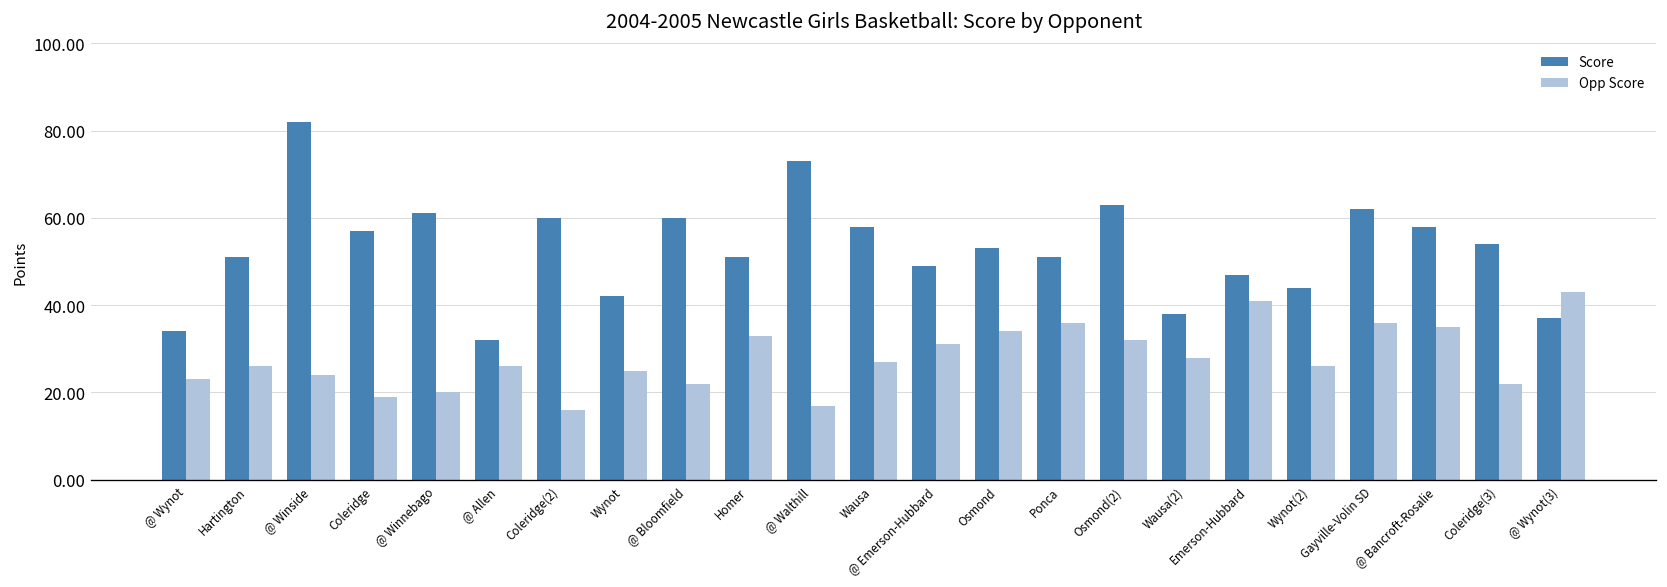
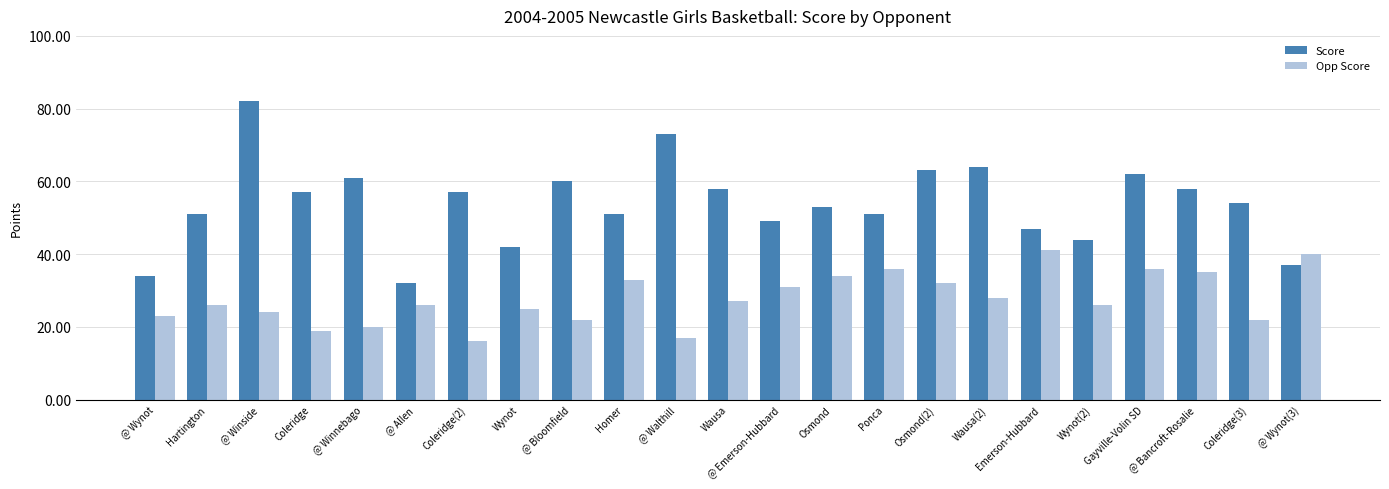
  {
    "Score": {
      "@ Wynot": 34,
      "Hartington": 51,
      "@ Winside": 82,
      "Coleridge": 57,
      "@ Winnebago": 61,
      "@ Allen": 32,
-     "Coleridge(2)": 60,
+     "Coleridge(2)": 57,
      "Wynot": 42,
      "@ Bloomfield": 60,
      "Homer": 51,
      "@ Walthill": 73,
      "Wausa": 58,
      "@ Emerson-Hubbard": 49,
      "Osmond": 53,
      "Ponca": 51,
      "Osmond(2)": 63,
-     "Wausa(2)": 38,
+     "Wausa(2)": 64,
      "Emerson-Hubbard": 47,
      "Wynot(2)": 44,
      "Gayville-Volin SD": 62,
      "@ Bancroft-Rosalie": 58,
      "Coleridge(3)": 54,
      "@ Wynot(3)": 37
    },
    "Opp Score": {
      "@ Wynot": 23,
      "Hartington": 26,
      "@ Winside": 24,
      "Coleridge": 19,
      "@ Winnebago": 20,
      "@ Allen": 26,
      "Coleridge(2)": 16,
      "Wynot": 25,
      "@ Bloomfield": 22,
      "Homer": 33,
      "@ Walthill": 17,
      "Wausa": 27,
      "@ Emerson-Hubbard": 31,
      "Osmond": 34,
      "Ponca": 36,
      "Osmond(2)": 32,
      "Wausa(2)": 28,
      "Emerson-Hubbard": 41,
      "Wynot(2)": 26,
      "Gayville-Volin SD": 36,
      "@ Bancroft-Rosalie": 35,
      "Coleridge(3)": 22,
-     "@ Wynot(3)": 43
+     "@ Wynot(3)": 40
    }
  }
